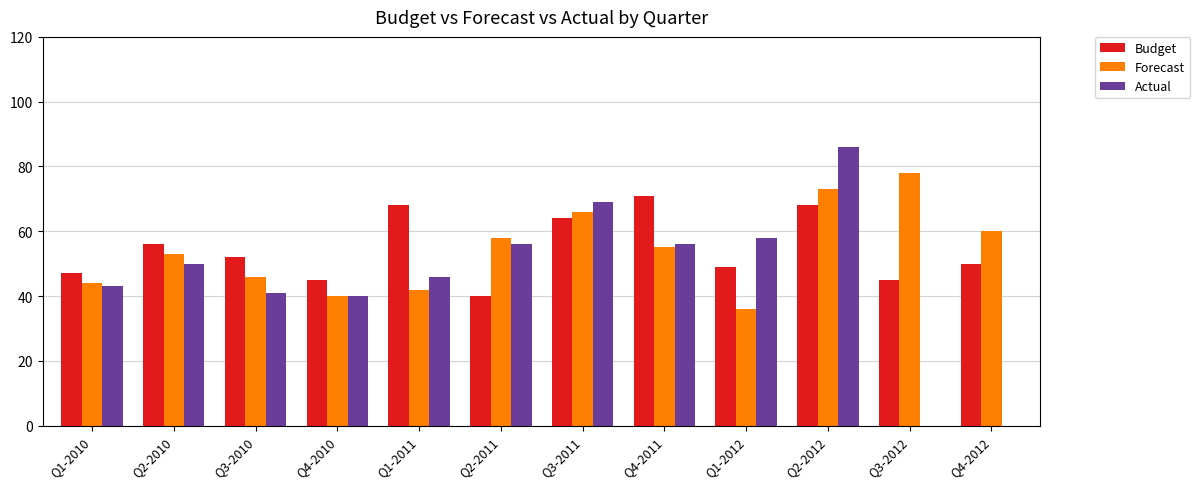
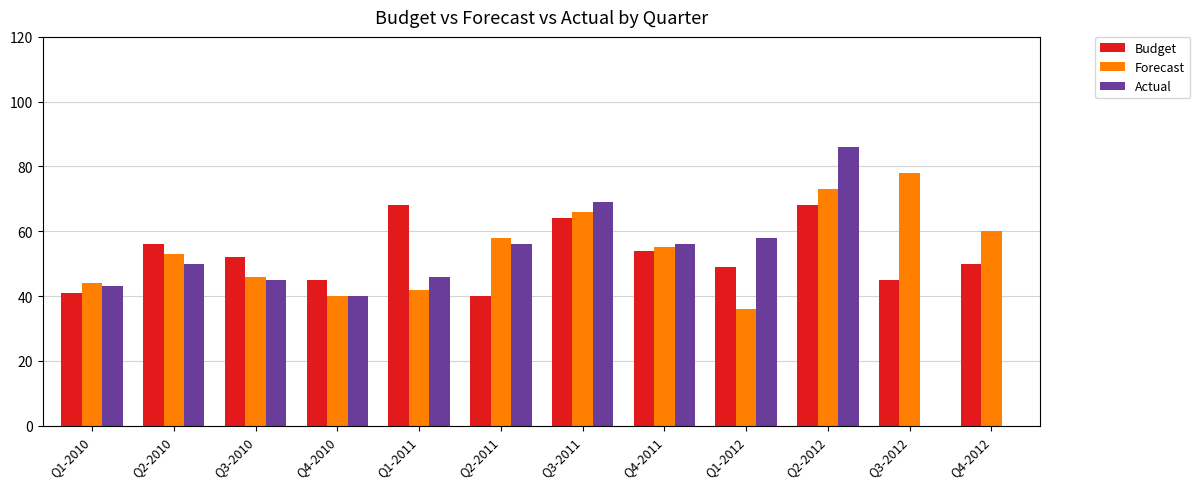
  {
    "Budget": {
-     "Q1-2010": 47,
+     "Q1-2010": 41,
      "Q2-2010": 56,
      "Q3-2010": 52,
      "Q4-2010": 45,
      "Q1-2011": 68,
      "Q2-2011": 40,
      "Q3-2011": 64,
-     "Q4-2011": 71,
+     "Q4-2011": 54,
      "Q1-2012": 49,
      "Q2-2012": 68,
      "Q3-2012": 45,
      "Q4-2012": 50
    },
    "Forecast": {
      "Q1-2010": 44,
      "Q2-2010": 53,
      "Q3-2010": 46,
      "Q4-2010": 40,
      "Q1-2011": 42,
      "Q2-2011": 58,
      "Q3-2011": 66,
      "Q4-2011": 55,
      "Q1-2012": 36,
      "Q2-2012": 73,
      "Q3-2012": 78,
      "Q4-2012": 60
    },
    "Actual": {
      "Q1-2010": 43,
      "Q2-2010": 50,
-     "Q3-2010": 41,
+     "Q3-2010": 45,
      "Q4-2010": 40,
      "Q1-2011": 46,
      "Q2-2011": 56,
      "Q3-2011": 69,
      "Q4-2011": 56,
      "Q1-2012": 58,
      "Q2-2012": 86,
      "Q3-2012": 0,
      "Q4-2012": 0
    }
  }
